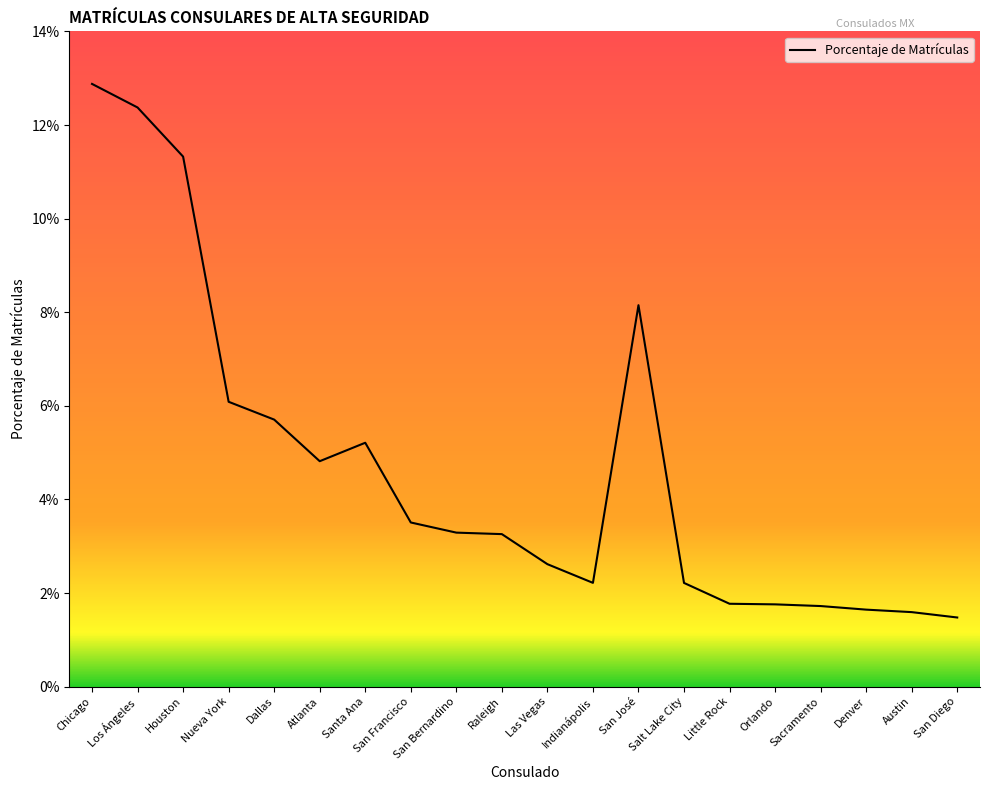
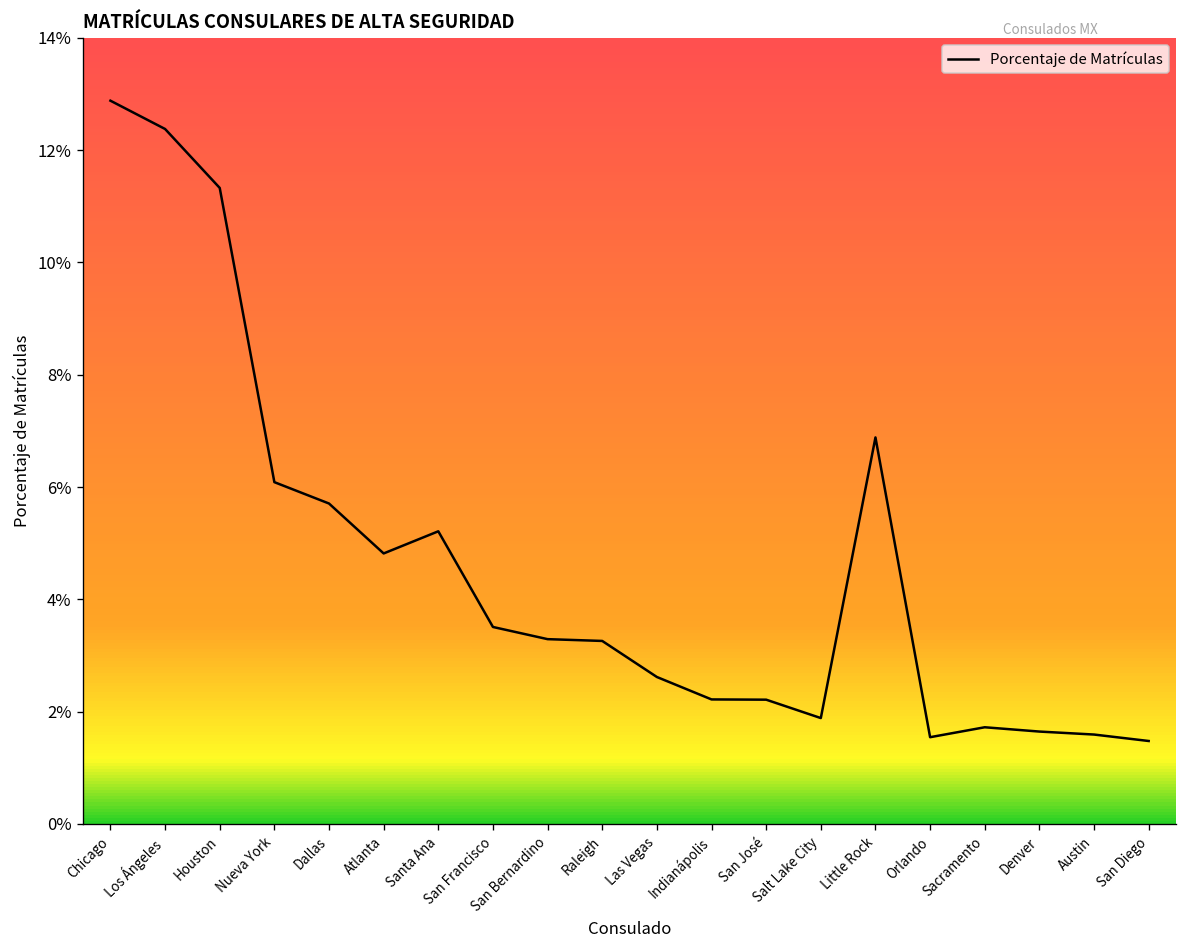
  {
    "Chicago": "12.9%",
    "Los Ángeles": "12.4%",
    "Houston": "11.3%",
    "Nueva York": "6.1%",
    "Dallas": "5.7%",
    "Atlanta": "4.8%",
    "Santa Ana": "5.2%",
    "San Francisco": "3.5%",
    "San Bernardino": "3.3%",
    "Raleigh": "3.3%",
    "Las Vegas": "2.6%",
    "Indianápolis": "2.2%",
-   "San José": "8.2%",
-   "Salt Lake City": "2.2%",
-   "Little Rock": "1.8%",
-   "Orlando": "1.8%",
+   "San José": "2.2%",
+   "Salt Lake City": "1.9%",
+   "Little Rock": "6.9%",
+   "Orlando": "1.5%",
    "Sacramento": "1.7%",
    "Denver": "1.6%",
    "Austin": "1.6%",
    "San Diego": "1.5%"
  }
